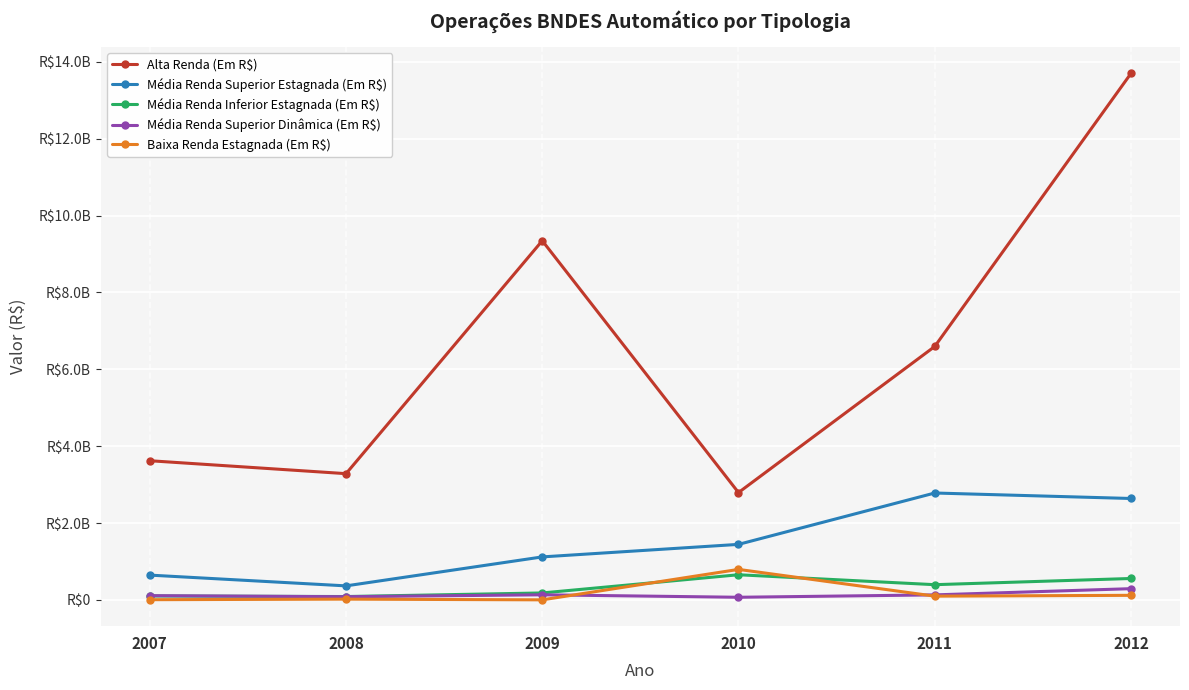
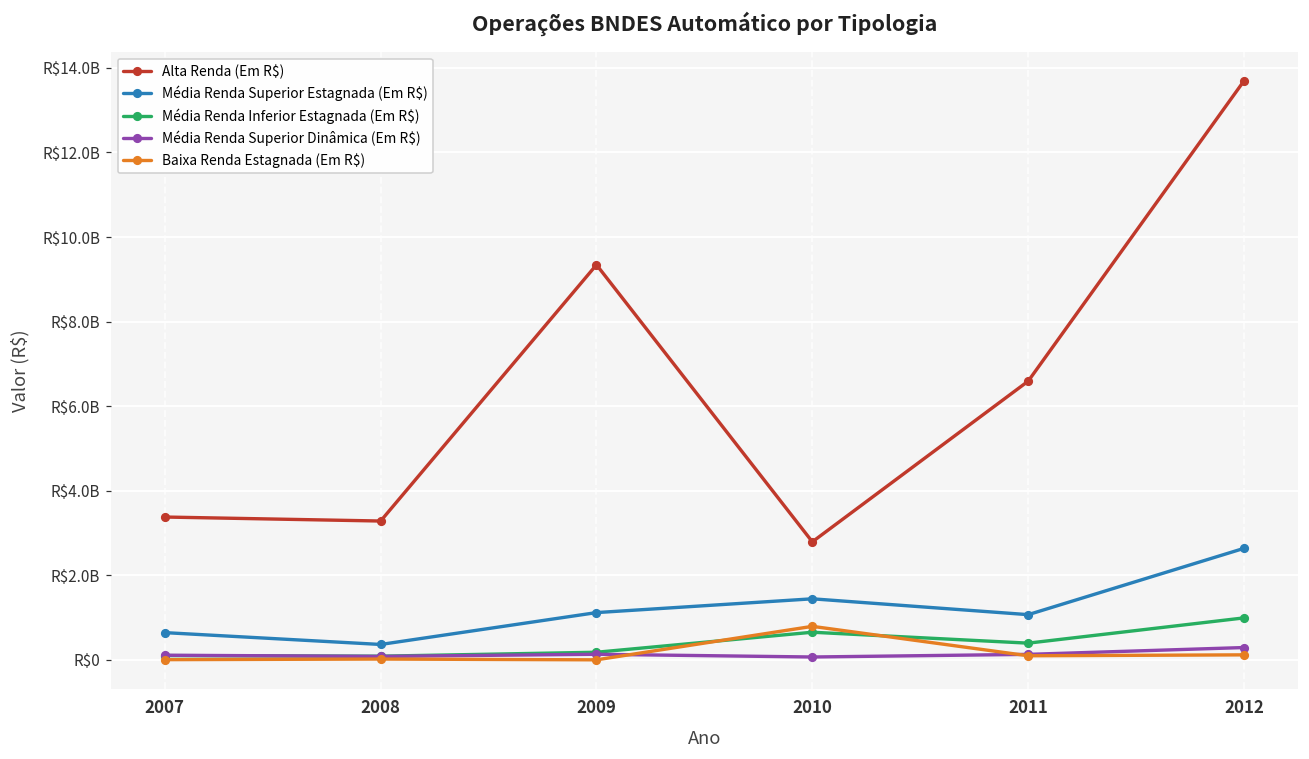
  {
    "Alta Renda (Em R$)": {
-     "2007": "R$3600000000",
+     "2007": "R$3400000000",
      "2008": "R$3300000000",
      "2009": "R$9300000000",
      "2010": "R$2800000000",
      "2011": "R$6600000000",
      "2012": "R$13700000000"
    },
    "Média Renda Superior Estagnada (Em R$)": {
      "2007": "R$600000000",
      "2008": "R$400000000",
      "2009": "R$1100000000",
      "2010": "R$1400000000",
-     "2011": "R$2800000000",
+     "2011": "R$1100000000",
      "2012": "R$2600000000"
    },
    "Média Renda Inferior Estagnada (Em R$)": {
      "2010": "R$700000000",
      "2011": "R$400000000",
-     "2012": "R$600000000"
+     "2012": "R$1000000000"
    },
    "Média Renda Superior Dinâmica (Em R$)": {
      "2010": "R$100000000",
      "2012": "R$300000000"
    },
    "Baixa Renda Estagnada (Em R$)": {
      "2007": "R$0",
      "2009": "R$0",
      "2010": "R$800000000",
      "2012": "R$100000000"
    }
  }
